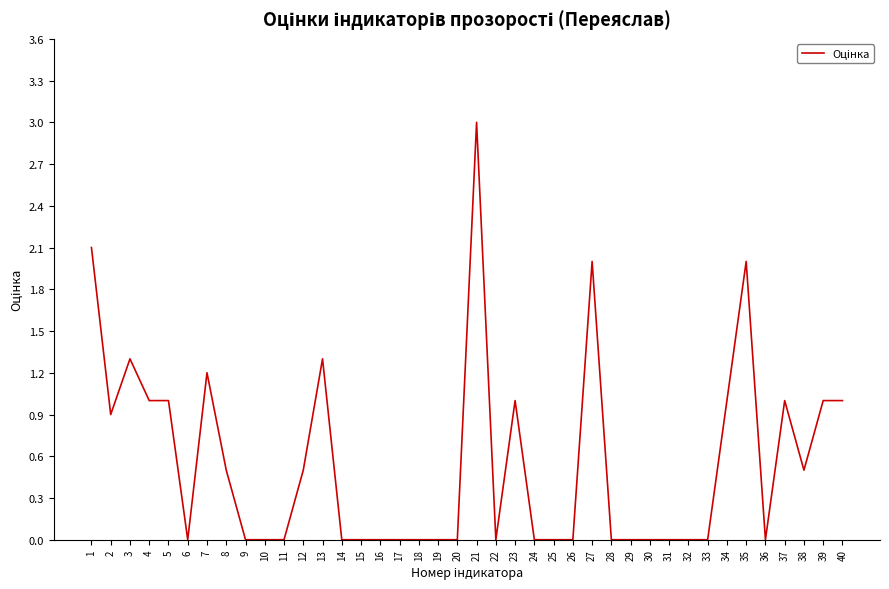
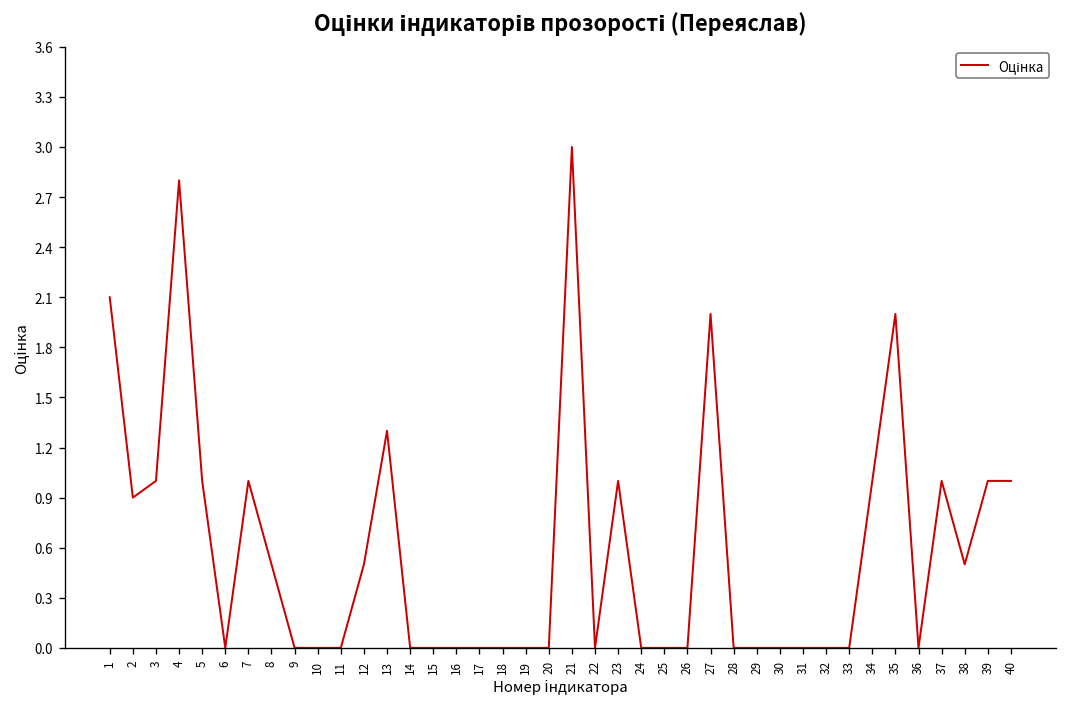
  {
    "1": 2.1,
    "2": 0.9,
-   "3": 1.3,
-   "4": 1.0,
+   "3": 1.0,
+   "4": 2.8,
    "5": 1.0,
    "6": 0.0,
-   "7": 1.2,
+   "7": 1.0,
    "8": 0.5,
    "9": 0.0,
    "10": 0.0,
    "11": 0.0,
    "12": 0.5,
    "13": 1.3,
    "14": 0.0,
    "15": 0.0,
    "16": 0.0,
    "17": 0.0,
    "18": 0.0,
    "19": 0.0,
    "20": 0.0,
    "21": 3.0,
    "22": 0.0,
    "23": 1.0,
    "24": 0.0,
    "25": 0.0,
    "26": 0.0,
    "27": 2.0,
    "28": 0.0,
    "29": 0.0,
    "30": 0.0,
    "31": 0.0,
    "32": 0.0,
    "33": 0.0,
    "34": 1.0,
    "35": 2.0,
    "36": 0.0,
    "37": 1.0,
    "38": 0.5,
    "39": 1.0,
    "40": 1.0
  }
